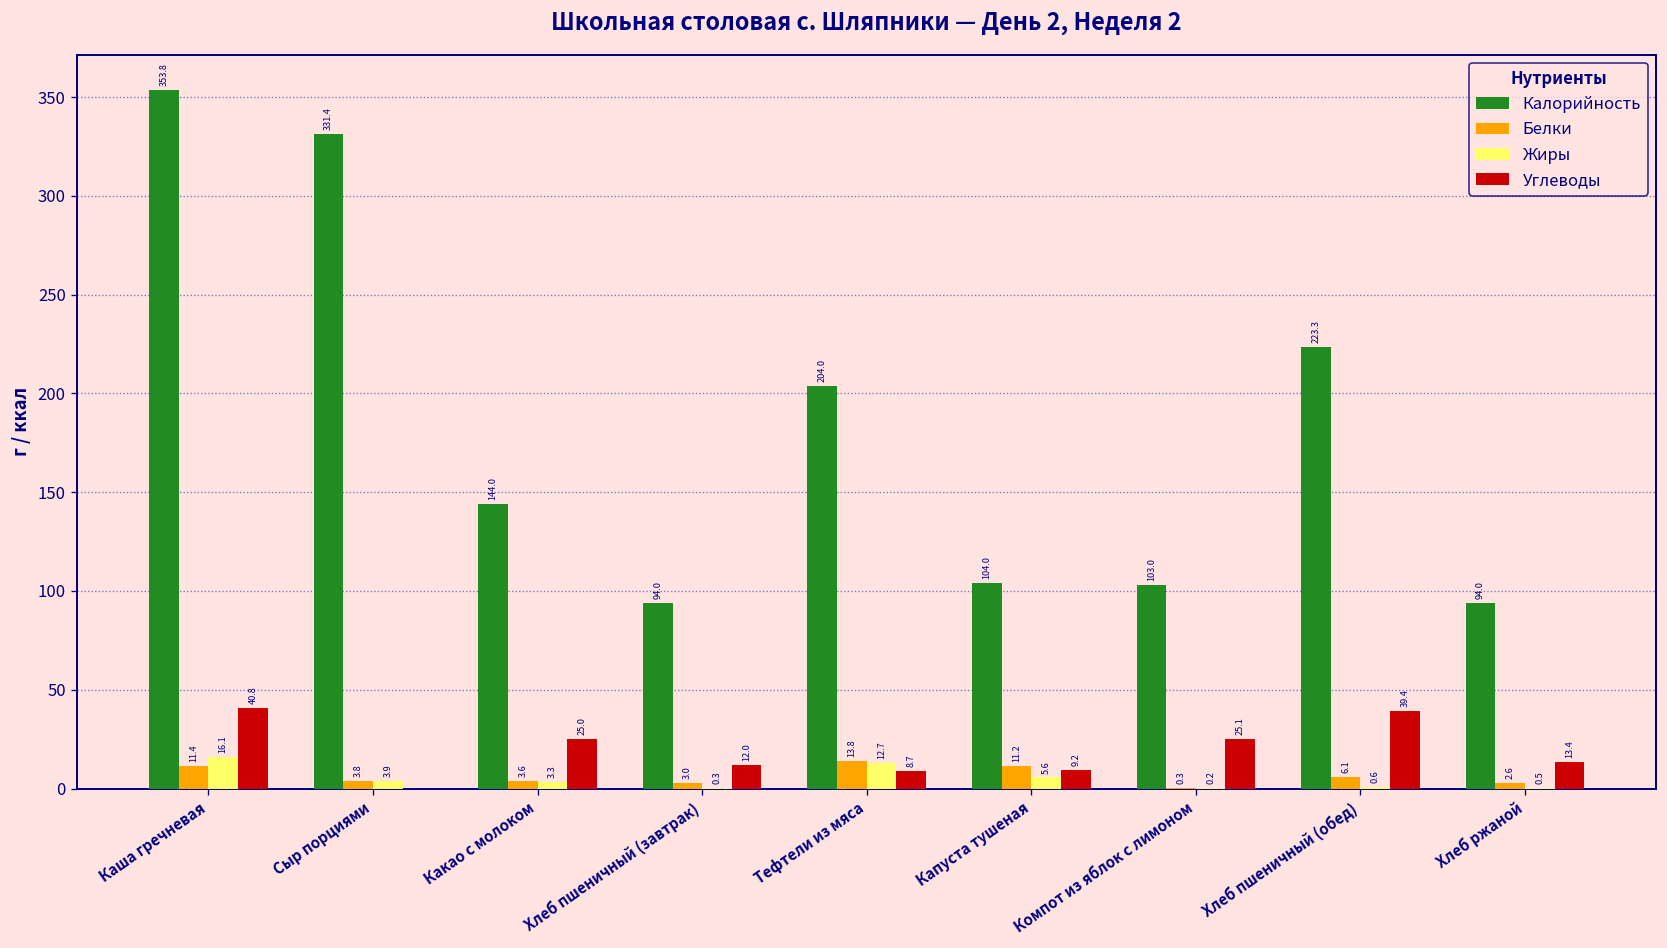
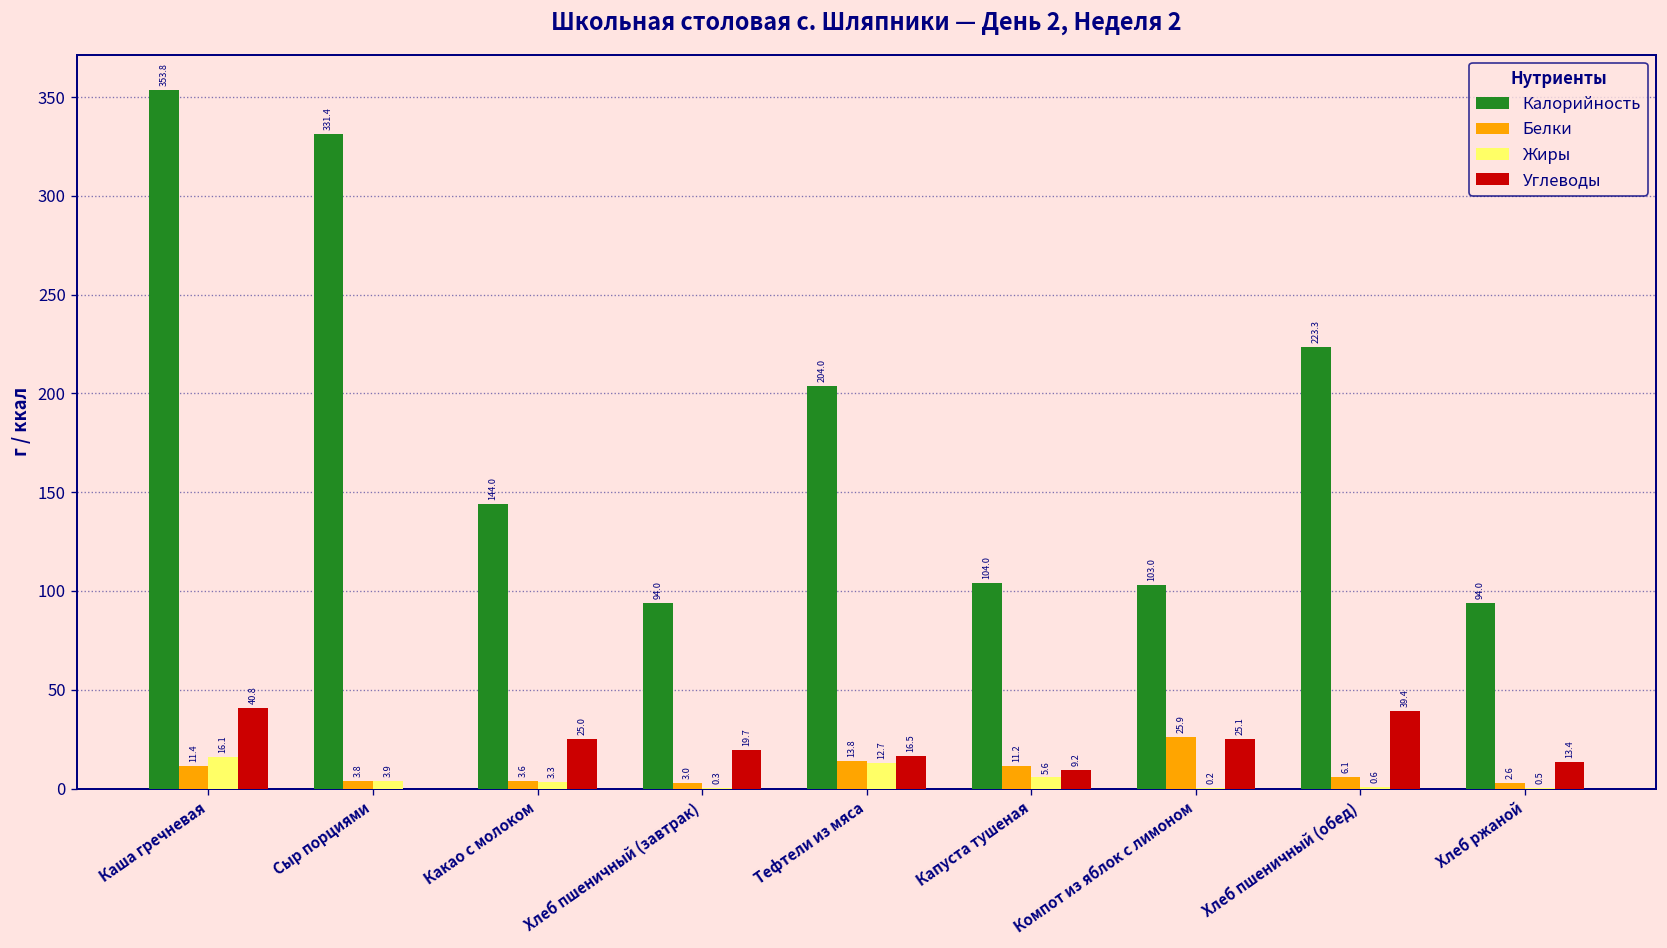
  {
    "Калорийность": {
      "Каша гречневая": 353.8,
      "Сыр порциями": 331.4,
      "Какао с молоком": 144.0,
      "Хлеб пшеничный (завтрак)": 94.0,
      "Тефтели из мяса": 204.0,
      "Капуста тушеная": 104.0,
      "Компот из яблок с лимоном": 103.0,
      "Хлеб пшеничный (обед)": 223.3,
      "Хлеб ржаной": 94.0
    },
    "Белки": {
      "Каша гречневая": 11.4,
      "Сыр порциями": 3.8,
      "Какао с молоком": 3.6,
      "Хлеб пшеничный (завтрак)": 3.0,
      "Тефтели из мяса": 13.8,
      "Капуста тушеная": 11.2,
-     "Компот из яблок с лимоном": 0.3,
+     "Компот из яблок с лимоном": 25.9,
      "Хлеб пшеничный (обед)": 6.1,
      "Хлеб ржаной": 2.6
    },
    "Жиры": {
      "Каша гречневая": 16.1,
      "Сыр порциями": 3.9,
      "Какао с молоком": 3.3,
      "Хлеб пшеничный (завтрак)": 0.3,
      "Тефтели из мяса": 12.7,
      "Капуста тушеная": 5.6,
      "Компот из яблок с лимоном": 0.2,
      "Хлеб пшеничный (обед)": 0.6,
      "Хлеб ржаной": 0.5
    },
    "Углеводы": {
      "Каша гречневая": 40.8,
      "Какао с молоком": 25.0,
-     "Хлеб пшеничный (завтрак)": 12.0,
-     "Тефтели из мяса": 8.7,
+     "Хлеб пшеничный (завтрак)": 19.7,
+     "Тефтели из мяса": 16.5,
      "Капуста тушеная": 9.2,
      "Компот из яблок с лимоном": 25.1,
      "Хлеб пшеничный (обед)": 39.4,
      "Хлеб ржаной": 13.4
    }
  }
